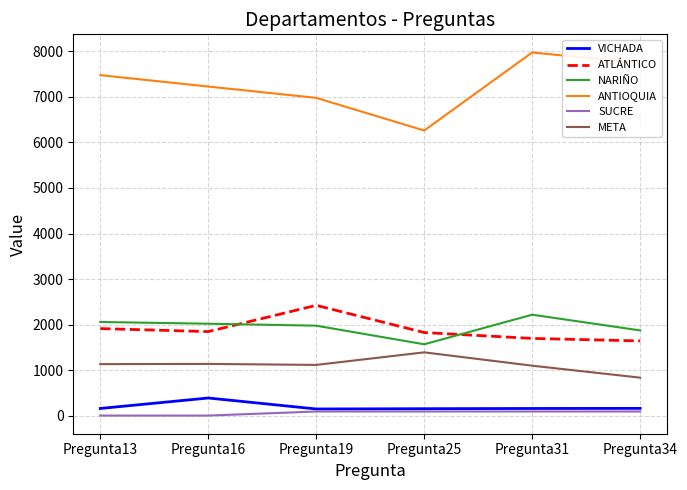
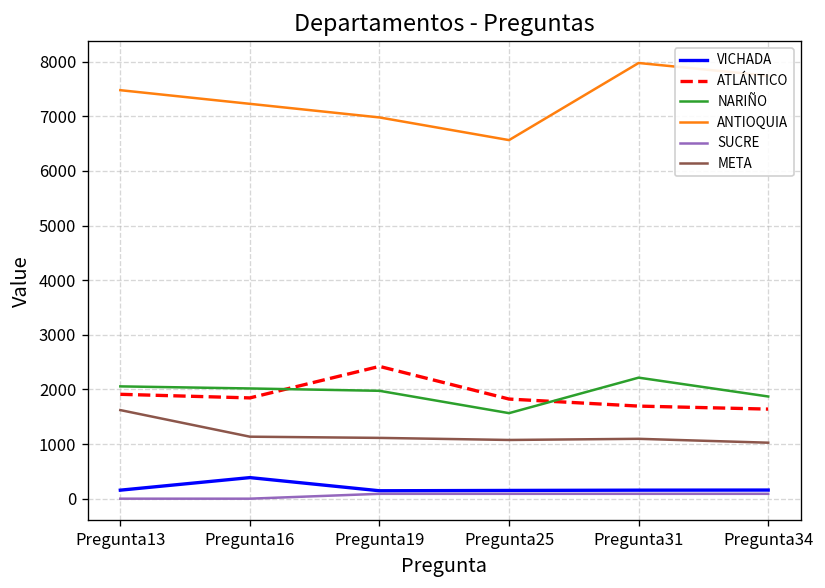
  {
    "VICHADA": {
      "Pregunta13": 200,
      "Pregunta16": 400,
      "Pregunta25": 200,
      "Pregunta31": 200,
      "Pregunta34": 200
    },
    "ATLÁNTICO": {
      "Pregunta13": 1900,
      "Pregunta16": 1800,
      "Pregunta19": 2400,
      "Pregunta25": 1800,
      "Pregunta31": 1700,
      "Pregunta34": 1600
    },
    "NARIÑO": {
      "Pregunta13": 2100,
      "Pregunta16": 2000,
      "Pregunta19": 2000,
      "Pregunta25": 1600,
      "Pregunta31": 2200,
      "Pregunta34": 1900
    },
    "ANTIOQUIA": {
      "Pregunta13": 7500,
      "Pregunta16": 7200,
      "Pregunta19": 7000,
-     "Pregunta25": 6300,
+     "Pregunta25": 6600,
      "Pregunta31": 8000
    },
    "SUCRE": {
      "Pregunta13": 0,
      "Pregunta16": 0,
      "Pregunta25": 100,
      "Pregunta31": 100,
      "Pregunta34": 100
    },
    "META": {
-     "Pregunta13": 1100,
+     "Pregunta13": 1600,
      "Pregunta16": 1100,
      "Pregunta19": 1100,
-     "Pregunta25": 1400,
+     "Pregunta25": 1100,
      "Pregunta31": 1100,
-     "Pregunta34": 800
+     "Pregunta34": 1000
    }
  }
